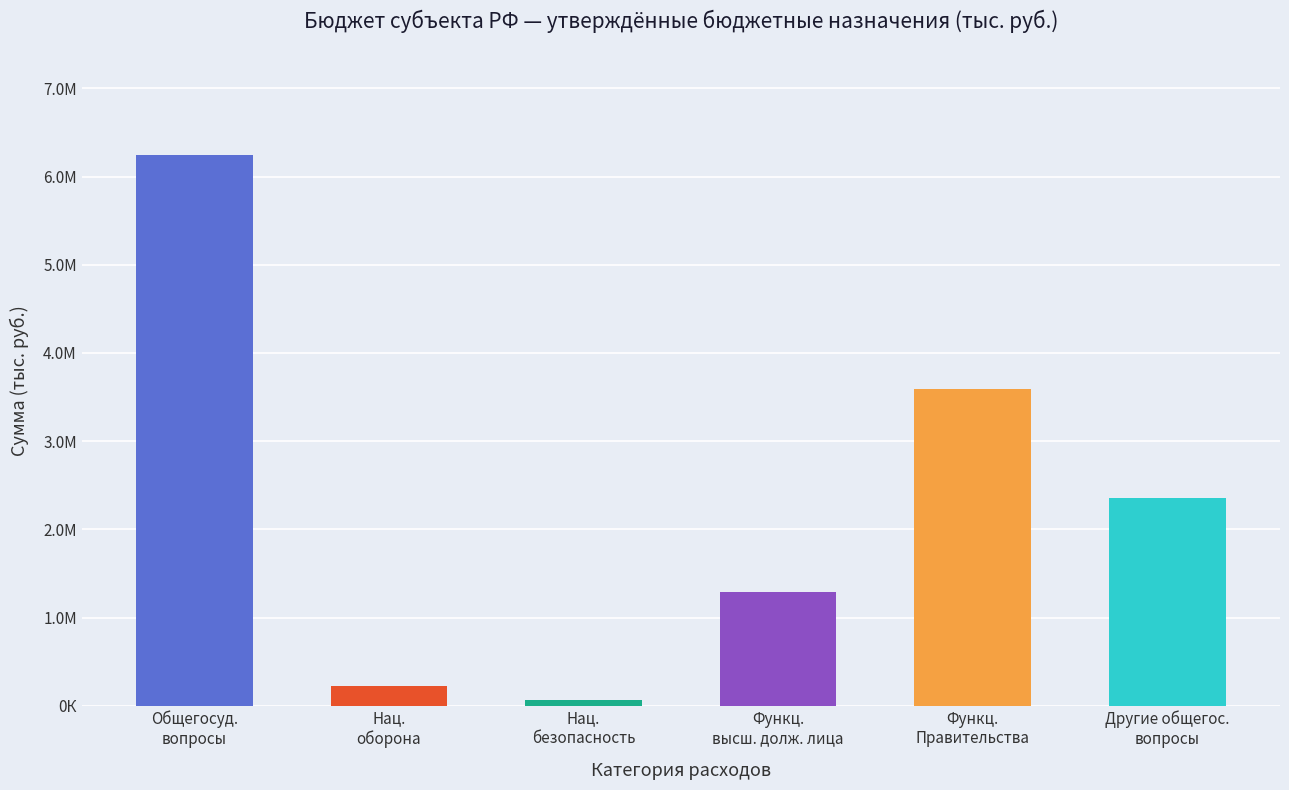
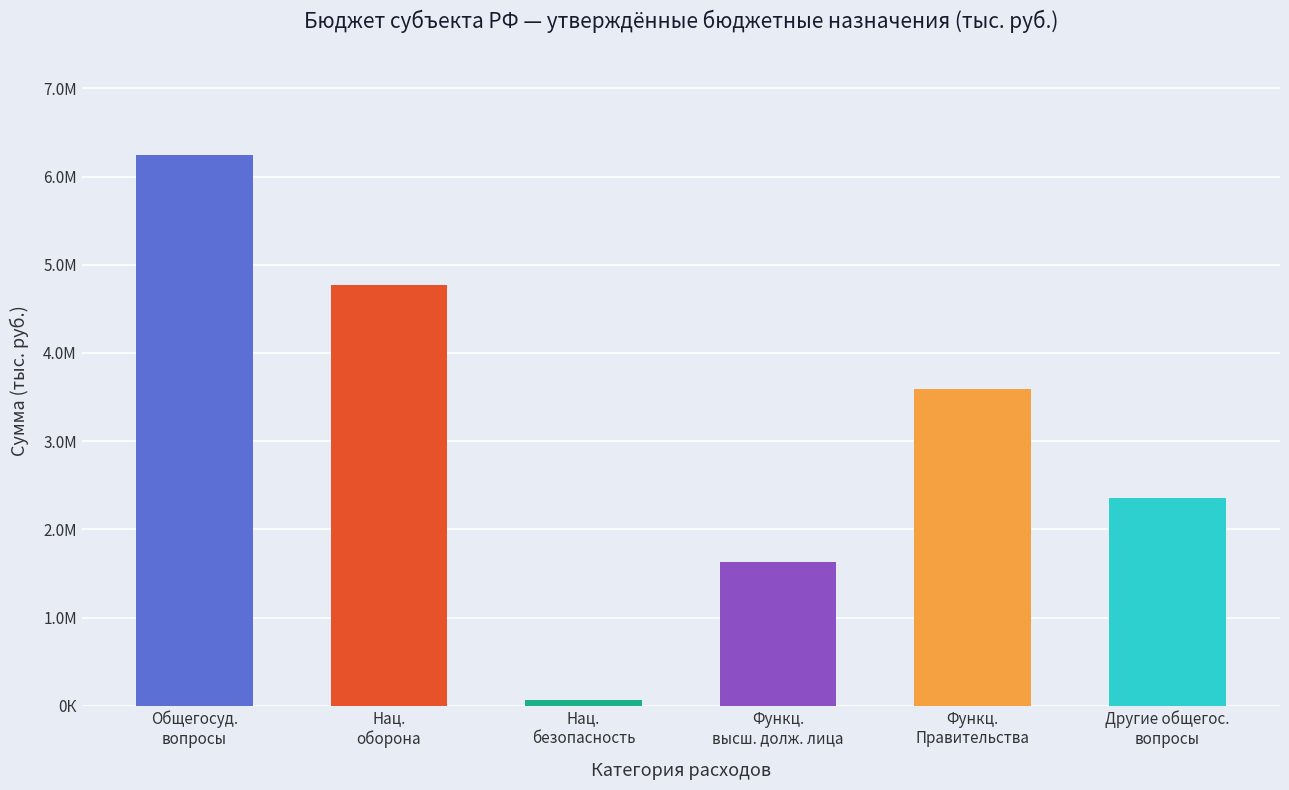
  {
    "Общегосуд. вопросы": "6.2М",
-   "Нац. оборона": "0.2М",
+   "Нац. оборона": "4.8М",
    "Нац. безопасность": "0.1М",
-   "Функц. высш. долж. лица": "1.3М",
+   "Функц. высш. долж. лица": "1.6М",
    "Функц. Правительства": "3.6М",
    "Другие общегос. вопросы": "2.4М"
  }
